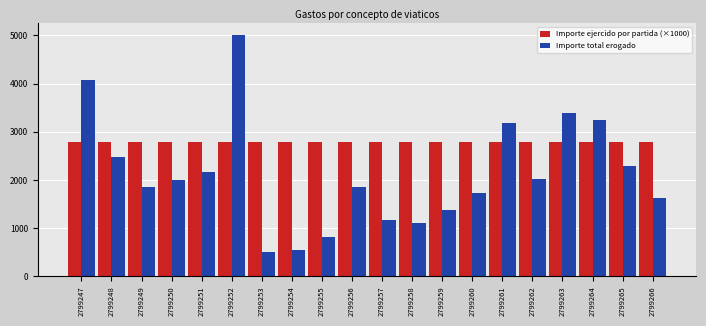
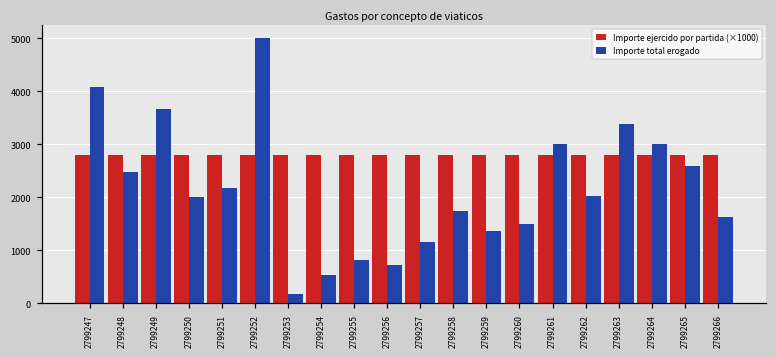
  {
    "Importe ejercido por partida (×1000)": {
      "2799247": 2800,
      "2799248": 2800,
      "2799249": 2800,
      "2799250": 2800,
      "2799251": 2800,
      "2799252": 2800,
      "2799253": 2800,
      "2799254": 2800,
      "2799255": 2800,
      "2799256": 2800,
      "2799257": 2800,
      "2799258": 2800,
      "2799259": 2800,
      "2799260": 2800,
      "2799261": 2800,
      "2799262": 2800,
      "2799263": 2800,
      "2799264": 2800,
      "2799265": 2800,
      "2799266": 2800
    },
    "Importe total erogado": {
      "2799247": 4100,
      "2799248": 2500,
-     "2799249": 1900,
+     "2799249": 3700,
      "2799250": 2000,
      "2799251": 2200,
      "2799252": 5000,
-     "2799253": 500,
+     "2799253": 200,
      "2799254": 500,
      "2799255": 800,
-     "2799256": 1900,
+     "2799256": 700,
      "2799257": 1200,
-     "2799258": 1100,
+     "2799258": 1700,
      "2799259": 1400,
-     "2799260": 1700,
-     "2799261": 3200,
+     "2799260": 1500,
+     "2799261": 3000,
      "2799262": 2000,
      "2799263": 3400,
-     "2799264": 3200,
-     "2799265": 2300,
+     "2799264": 3000,
+     "2799265": 2600,
      "2799266": 1600
    }
  }
